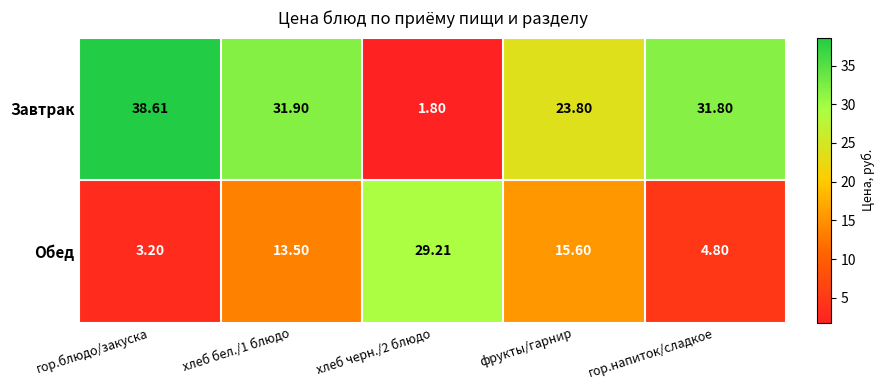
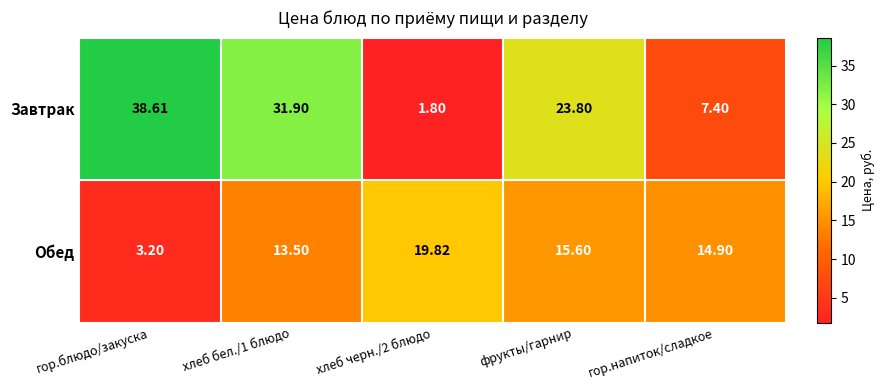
  {
    "Завтрак": {
      "гор.блюдо/закуска": 38.61,
      "хлеб бел./1 блюдо": 31.90,
      "хлеб черн./2 блюдо": 1.80,
      "фрукты/гарнир": 23.80,
-     "гор.напиток/сладкое": 31.80
+     "гор.напиток/сладкое": 7.40
    },
    "Обед": {
      "гор.блюдо/закуска": 3.20,
      "хлеб бел./1 блюдо": 13.50,
-     "хлеб черн./2 блюдо": 29.21,
+     "хлеб черн./2 блюдо": 19.82,
      "фрукты/гарнир": 15.60,
-     "гор.напиток/сладкое": 4.80
+     "гор.напиток/сладкое": 14.90
    }
  }
